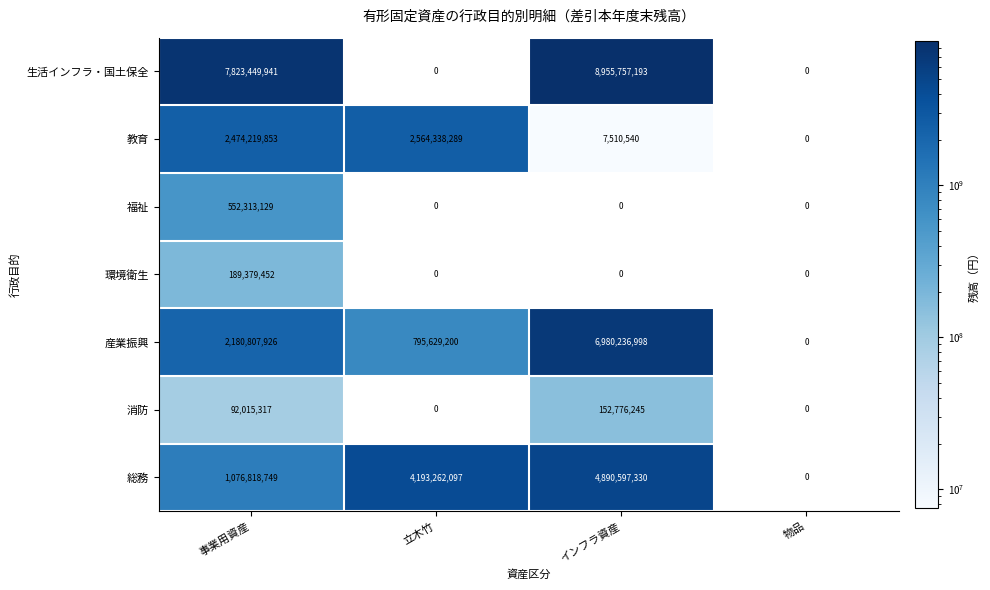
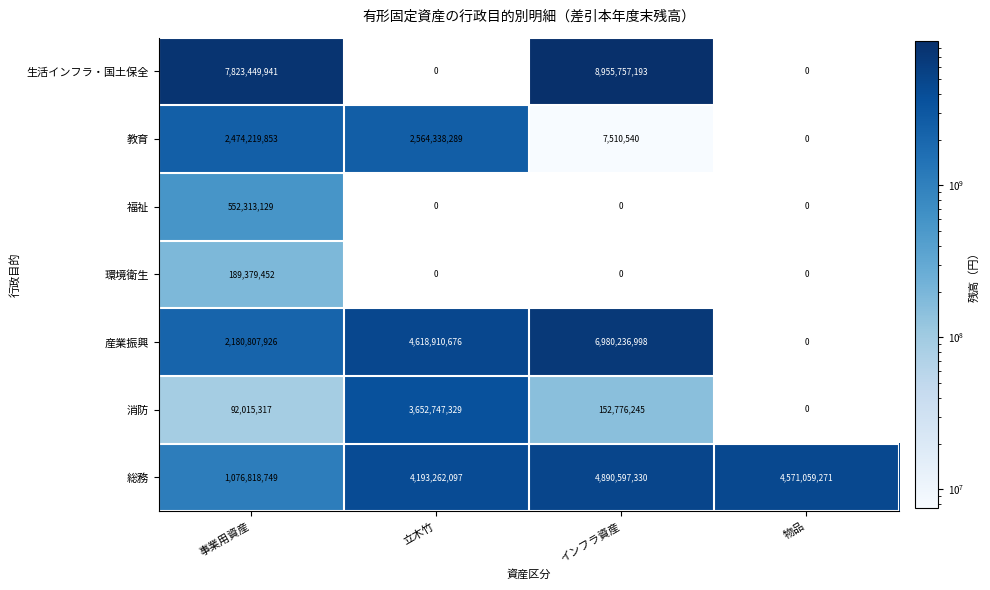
  {
    "生活インフラ・国土保全": {
      "事業用資産": "7,823,449,941",
      "立木竹": "0",
      "インフラ資産": "8,955,757,193",
      "物品": "0"
    },
    "教育": {
      "事業用資産": "2,474,219,853",
      "立木竹": "2,564,338,289",
      "インフラ資産": "7,510,540",
      "物品": "0"
    },
    "福祉": {
      "事業用資産": "552,313,129",
      "立木竹": "0",
      "インフラ資産": "0",
      "物品": "0"
    },
    "環境衛生": {
      "事業用資産": "189,379,452",
      "立木竹": "0",
      "インフラ資産": "0",
      "物品": "0"
    },
    "産業振興": {
      "事業用資産": "2,180,807,926",
-     "立木竹": "795,629,200",
+     "立木竹": "4,618,910,676",
      "インフラ資産": "6,980,236,998",
      "物品": "0"
    },
    "消防": {
      "事業用資産": "92,015,317",
-     "立木竹": "0",
+     "立木竹": "3,652,747,329",
      "インフラ資産": "152,776,245",
      "物品": "0"
    },
    "総務": {
      "事業用資産": "1,076,818,749",
      "立木竹": "4,193,262,097",
      "インフラ資産": "4,890,597,330",
-     "物品": "0"
+     "物品": "4,571,059,271"
    }
  }
